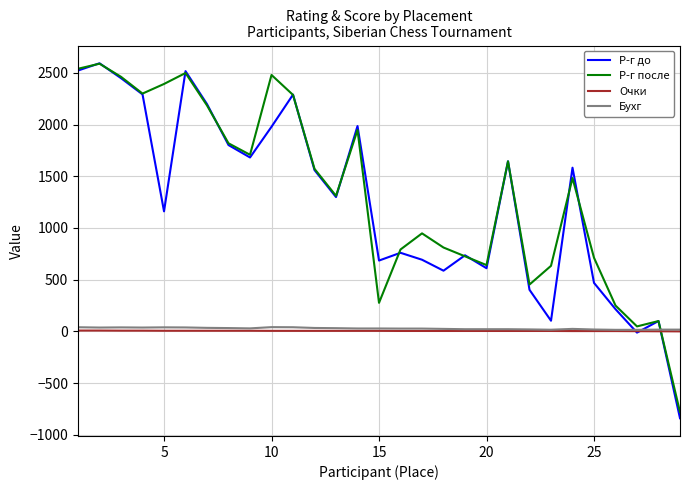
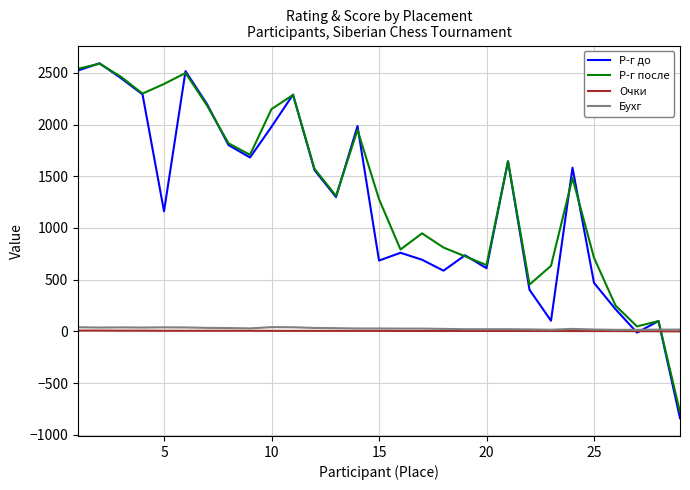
  {
    "Р-г до": {
      "5": 1160,
      "10": 1980,
      "15": 690,
      "20": 610,
      "25": 470
    },
    "Р-г после": {
      "5": 2390,
-     "10": 2480,
-     "15": 280,
+     "10": 2150,
+     "15": 1280,
      "20": 640,
      "25": 710
    },
    "Очки": {
      "5": 10,
      "10": 10
    },
    "Бухг": {
      "5": 40,
      "10": 40
    }
  }
